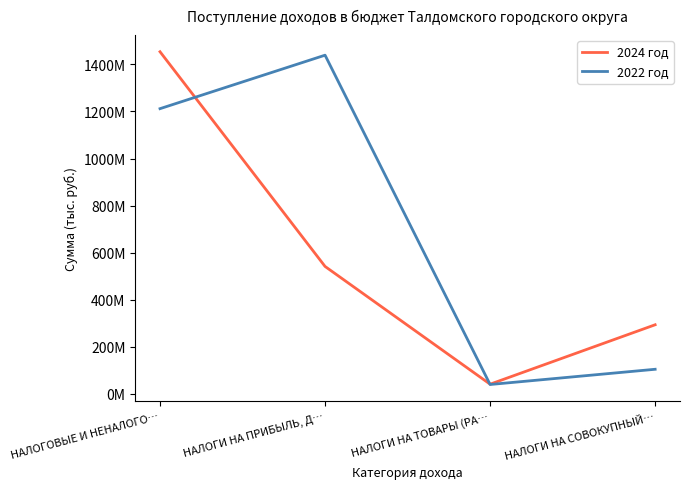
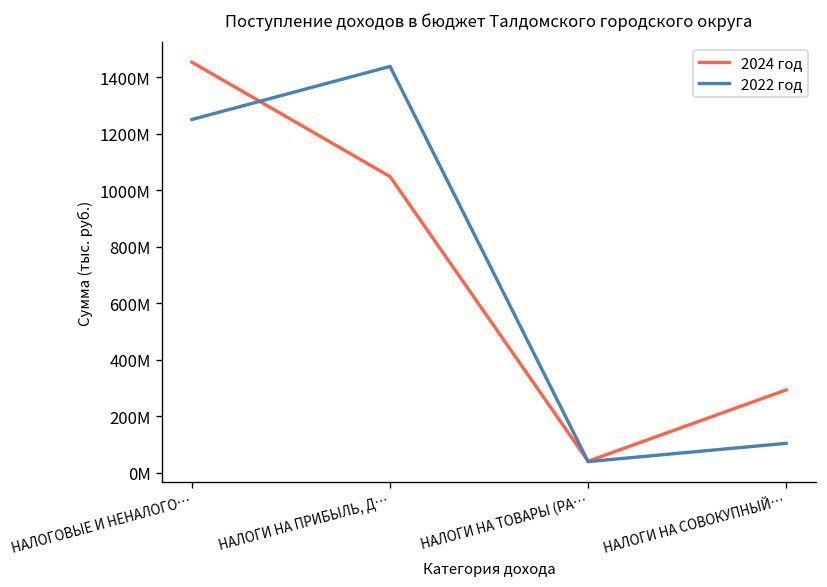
  {
    "2024 год": {
      "НАЛОГОВЫЕ И НЕНАЛОГО…": 1450000000,
-     "НАЛОГИ НА ПРИБЫЛЬ, Д…": 540000000,
+     "НАЛОГИ НА ПРИБЫЛЬ, Д…": 1050000000,
      "НАЛОГИ НА СОВОКУПНЫЙ…": 290000000
    },
    "2022 год": {
-     "НАЛОГОВЫЕ И НЕНАЛОГО…": 1210000000,
+     "НАЛОГОВЫЕ И НЕНАЛОГО…": 1250000000,
      "НАЛОГИ НА ПРИБЫЛЬ, Д…": 1440000000,
      "НАЛОГИ НА СОВОКУПНЫЙ…": 110000000
    }
  }
